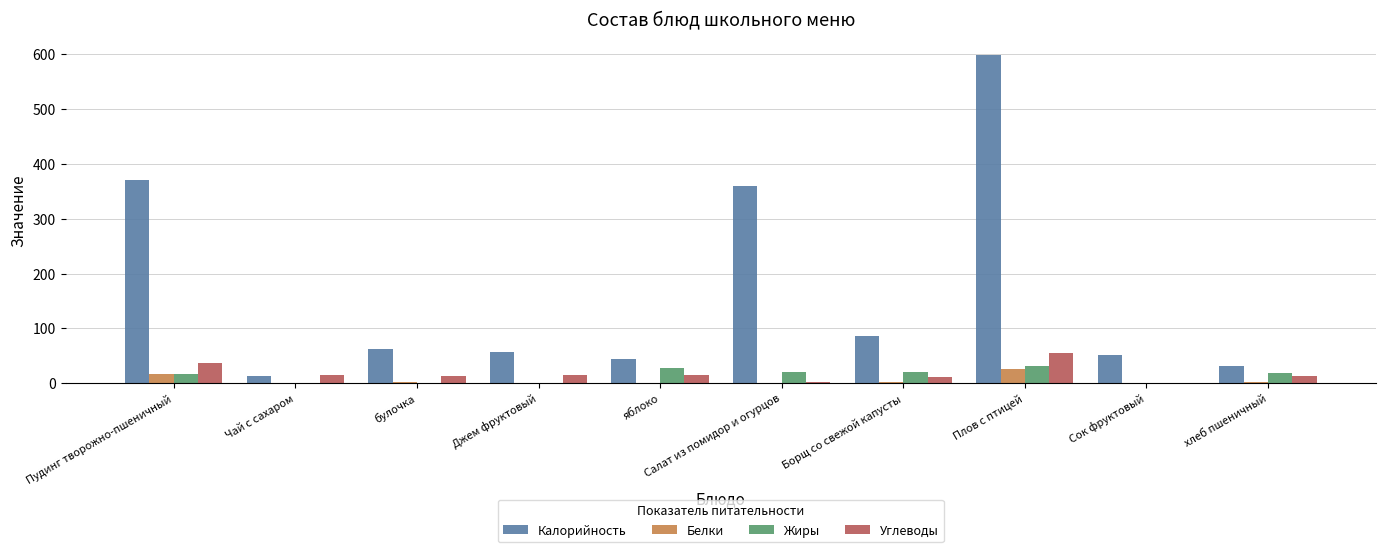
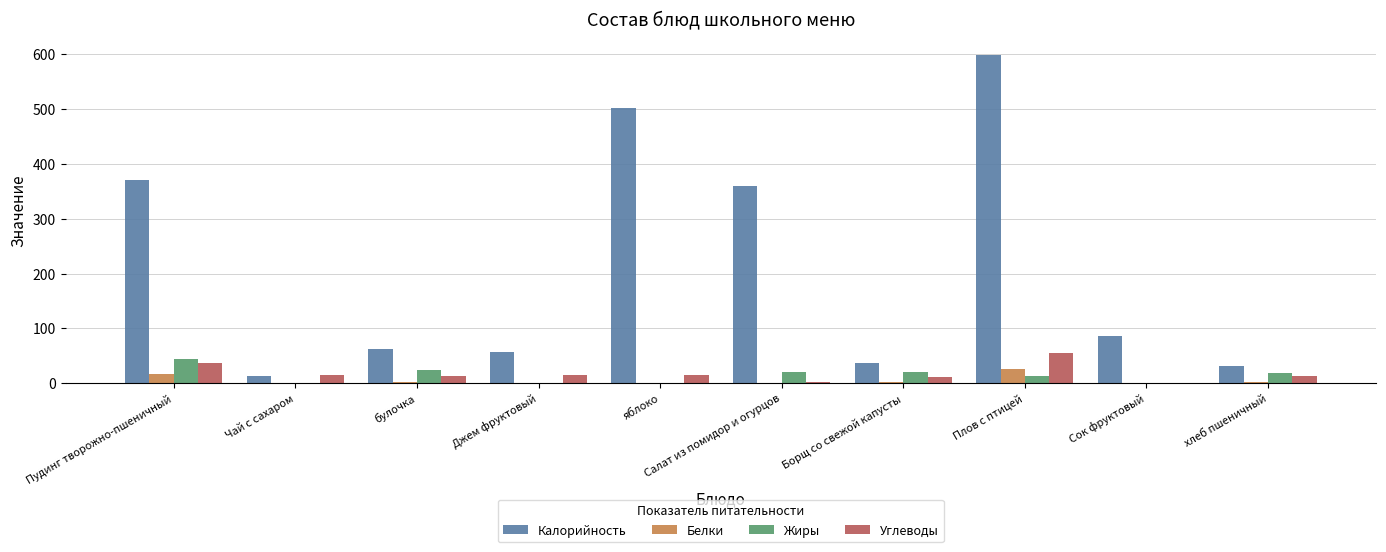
  {
    "Калорийность": {
      "Пудинг творожно-пшеничный": 370,
      "Чай с сахаром": 10,
      "булочка": 60,
      "Джем фруктовый": 60,
-     "яблоко": 40,
+     "яблоко": 500,
      "Салат из помидор и огурцов": 360,
-     "Борщ со свежой капусты": 90,
+     "Борщ со свежой капусты": 40,
      "Плов с птицей": 600,
-     "Сок фруктовый": 50,
+     "Сок фруктовый": 90,
      "хлеб пшеничный": 30
    },
    "Жиры": {
-     "Пудинг творожно-пшеничный": 20,
-     "булочка": 0,
+     "Пудинг творожно-пшеничный": 40,
+     "булочка": 20,
      "Джем фруктовый": 0,
-     "яблоко": 30,
+     "яблоко": 0,
      "Салат из помидор и огурцов": 20,
      "Борщ со свежой капусты": 20,
-     "Плов с птицей": 30,
+     "Плов с птицей": 10,
      "хлеб пшеничный": 20
    }
  }
